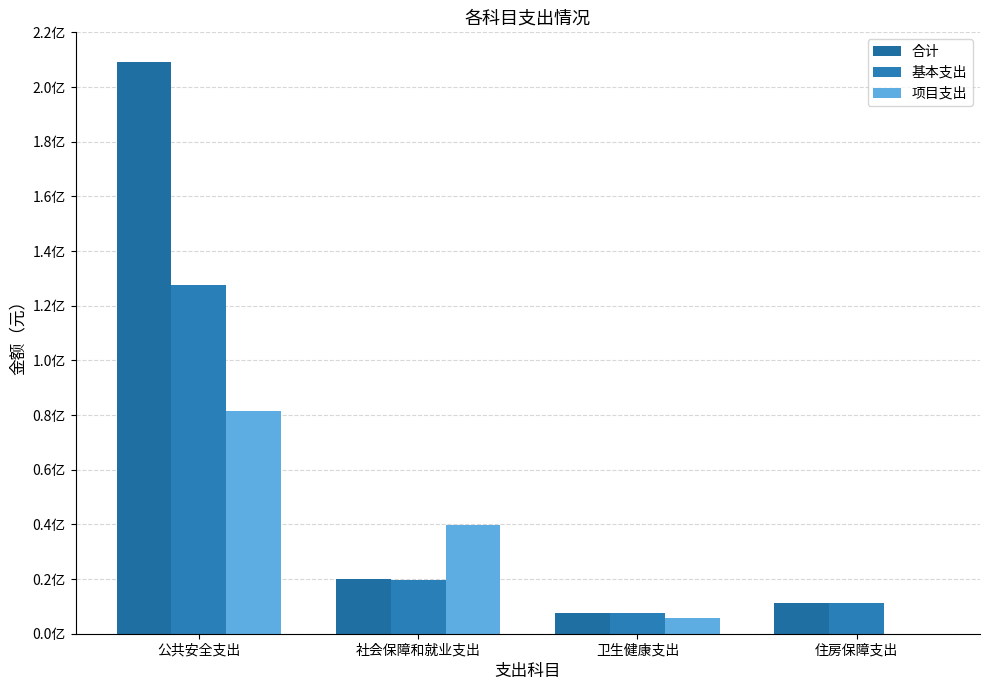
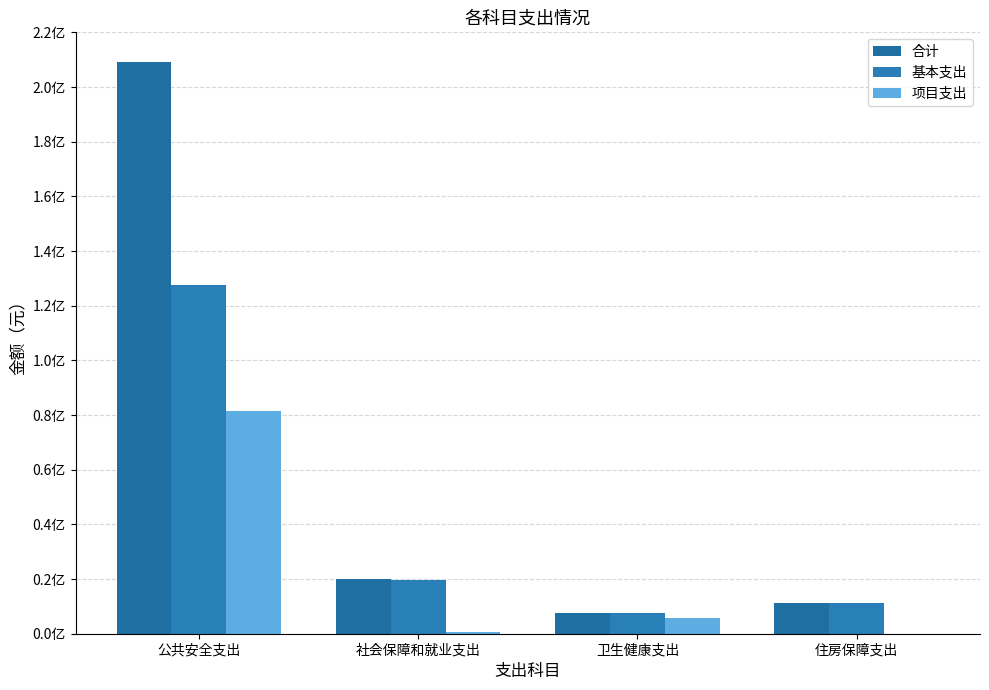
  {
    "项目支出": {
      "公共安全支出": "0.81亿",
-     "社会保障和就业支出": "0.40亿",
+     "社会保障和就业支出": "0.01亿",
      "卫生健康支出": "0.06亿",
      "住房保障支出": "0.00亿"
    }
  }
